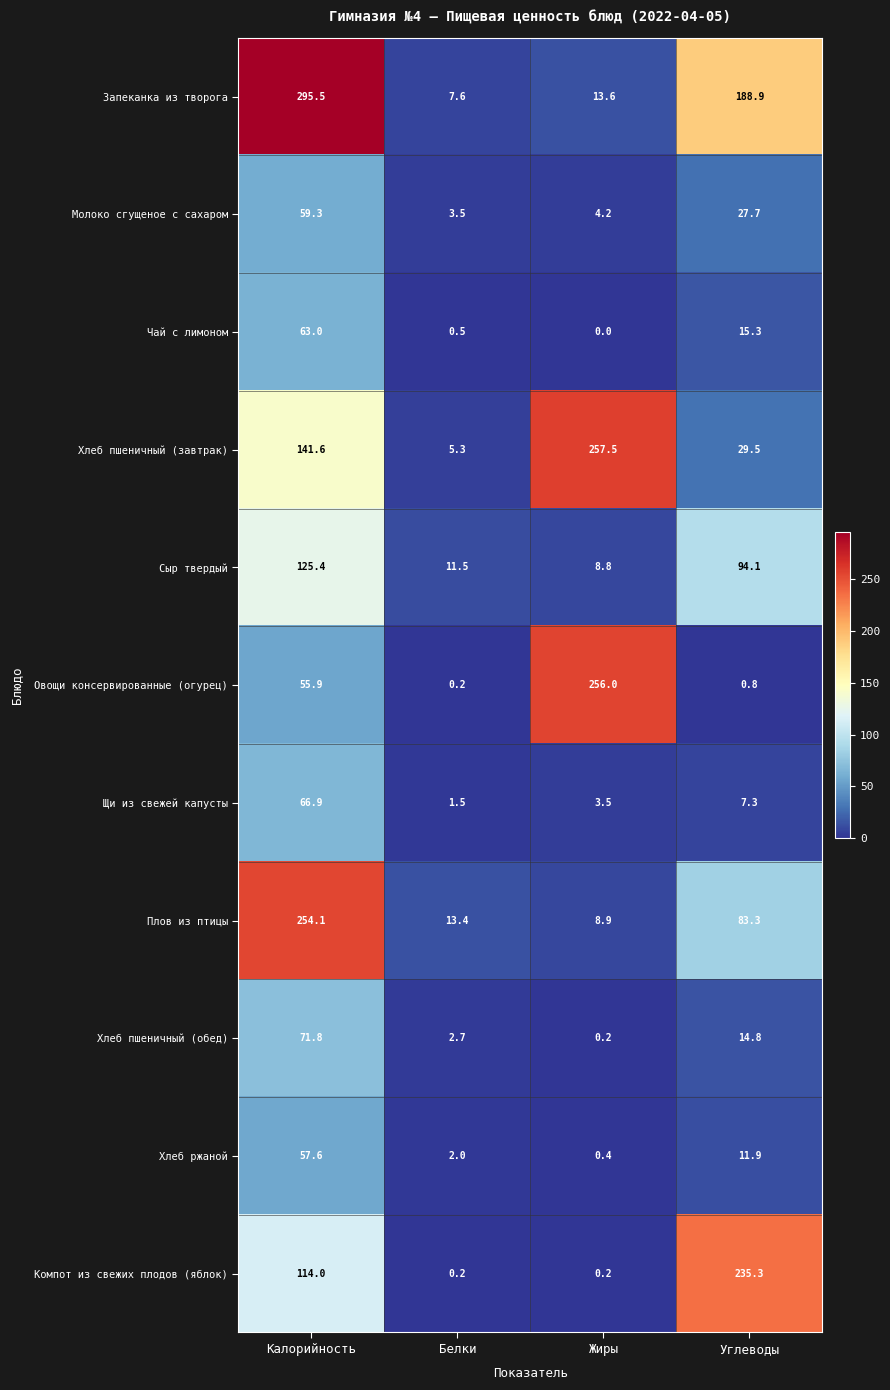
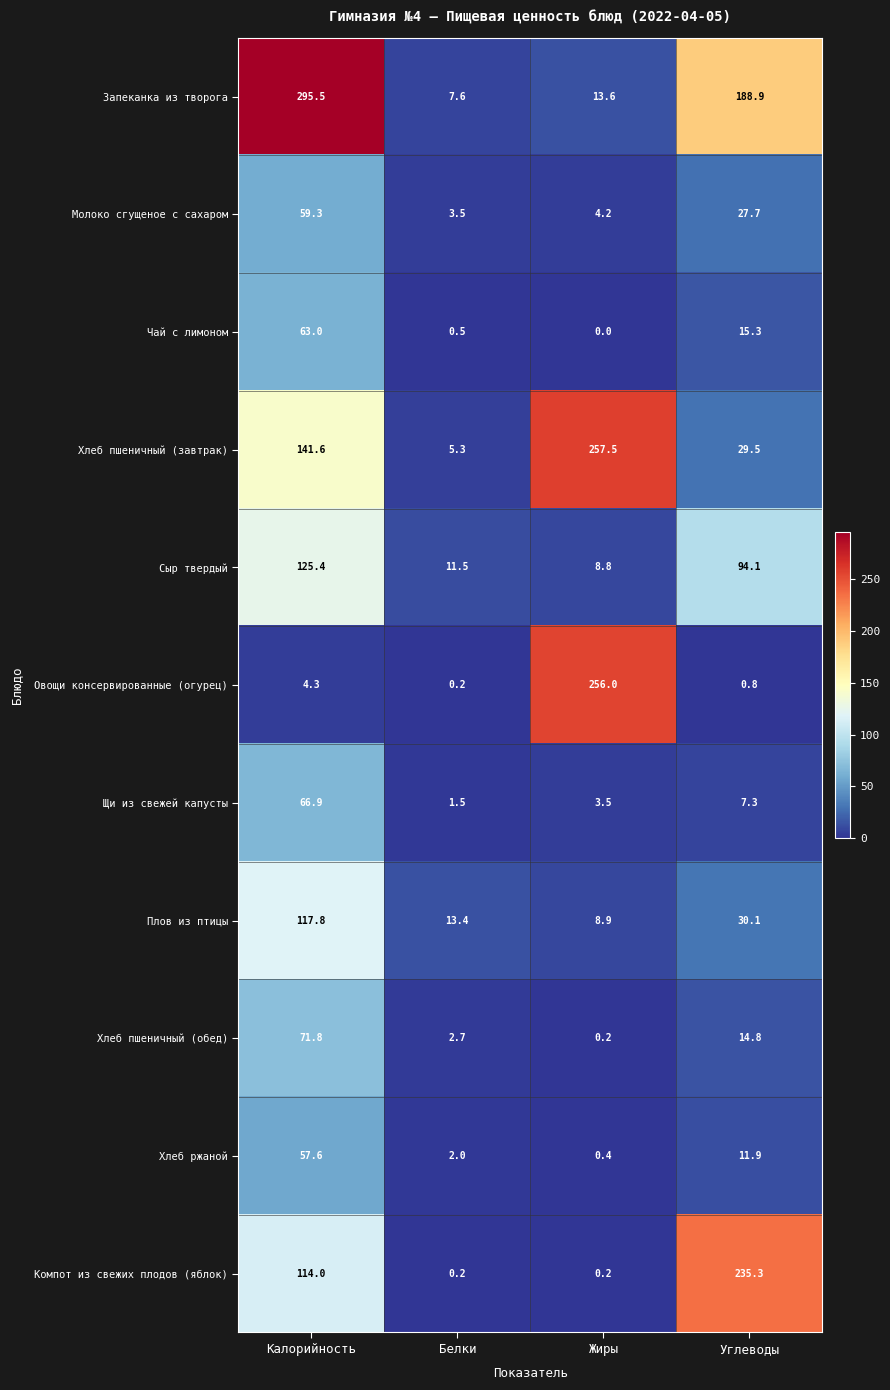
  {
    "Запеканка из творога": {
      "Калорийность": 295.5,
      "Белки": 7.6,
      "Жиры": 13.6,
      "Углеводы": 188.9
    },
    "Молоко сгущеное с сахаром": {
      "Калорийность": 59.3,
      "Белки": 3.5,
      "Жиры": 4.2,
      "Углеводы": 27.7
    },
    "Чай с лимоном": {
      "Калорийность": 63.0,
      "Белки": 0.5,
      "Жиры": 0.0,
      "Углеводы": 15.3
    },
    "Хлеб пшеничный (завтрак)": {
      "Калорийность": 141.6,
      "Белки": 5.3,
      "Жиры": 257.5,
      "Углеводы": 29.5
    },
    "Сыр твердый": {
      "Калорийность": 125.4,
      "Белки": 11.5,
      "Жиры": 8.8,
      "Углеводы": 94.1
    },
    "Овощи консервированные (огурец)": {
-     "Калорийность": 55.9,
+     "Калорийность": 4.3,
      "Белки": 0.2,
      "Жиры": 256.0,
      "Углеводы": 0.8
    },
    "Щи из свежей капусты": {
      "Калорийность": 66.9,
      "Белки": 1.5,
      "Жиры": 3.5,
      "Углеводы": 7.3
    },
    "Плов из птицы": {
-     "Калорийность": 254.1,
+     "Калорийность": 117.8,
      "Белки": 13.4,
      "Жиры": 8.9,
-     "Углеводы": 83.3
+     "Углеводы": 30.1
    },
    "Хлеб пшеничный (обед)": {
      "Калорийность": 71.8,
      "Белки": 2.7,
      "Жиры": 0.2,
      "Углеводы": 14.8
    },
    "Хлеб ржаной": {
      "Калорийность": 57.6,
      "Белки": 2.0,
      "Жиры": 0.4,
      "Углеводы": 11.9
    },
    "Компот из свежих плодов (яблок)": {
      "Калорийность": 114.0,
      "Белки": 0.2,
      "Жиры": 0.2,
      "Углеводы": 235.3
    }
  }
